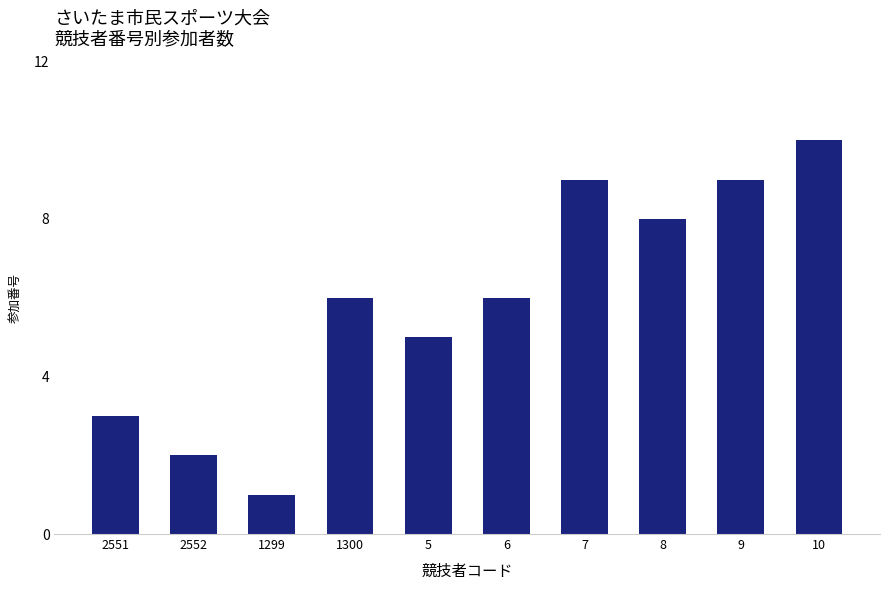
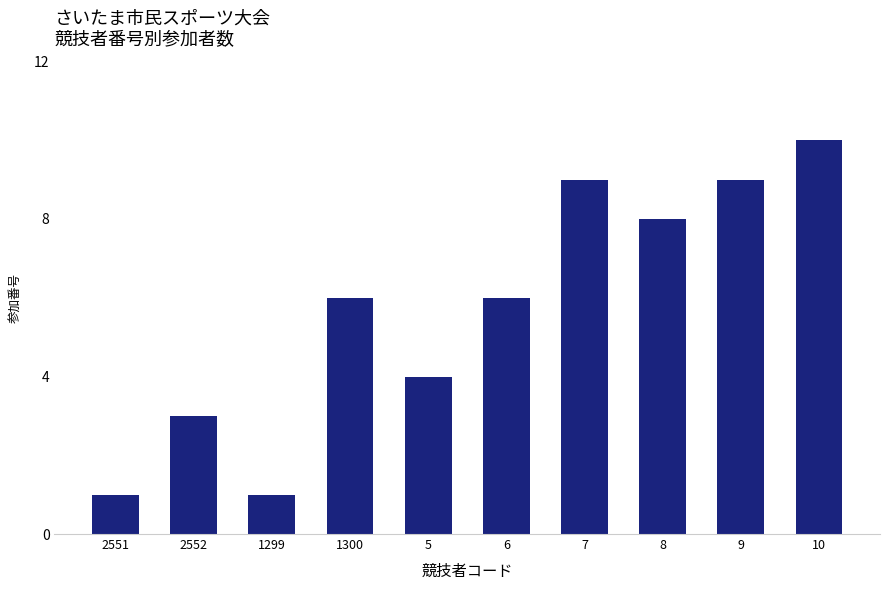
  {
-   "2551": 3,
-   "2552": 2,
+   "2551": 1,
+   "2552": 3,
    "1299": 1,
    "1300": 6,
-   "5": 5,
+   "5": 4,
    "6": 6,
    "7": 9,
    "8": 8,
    "9": 9,
    "10": 10
  }
